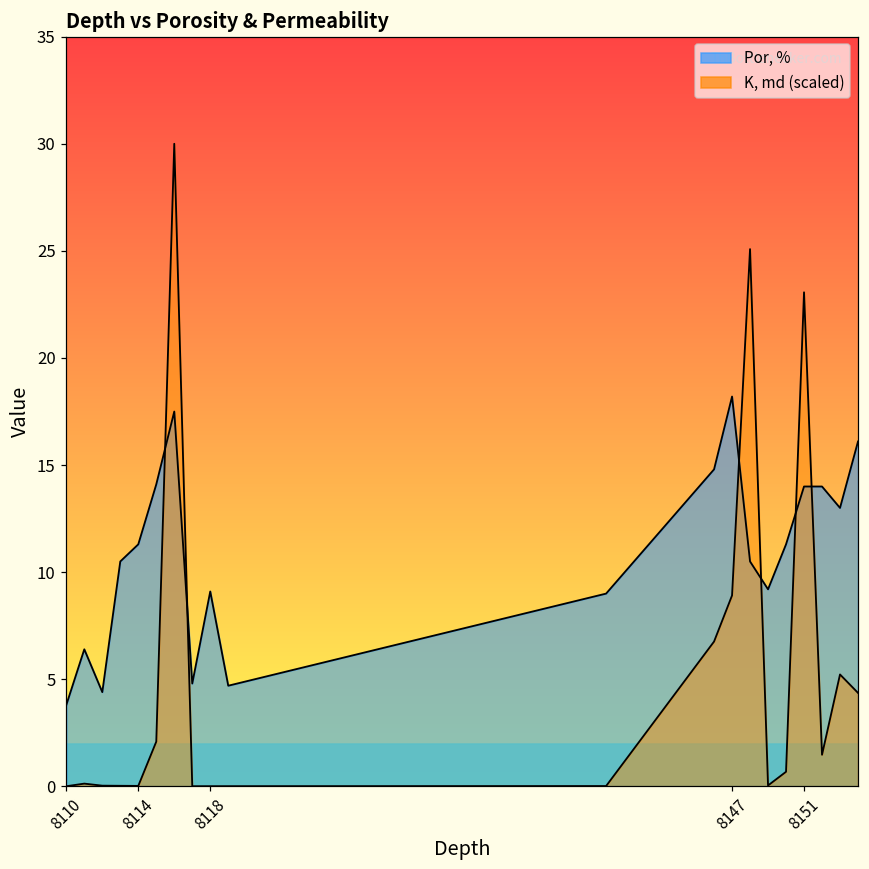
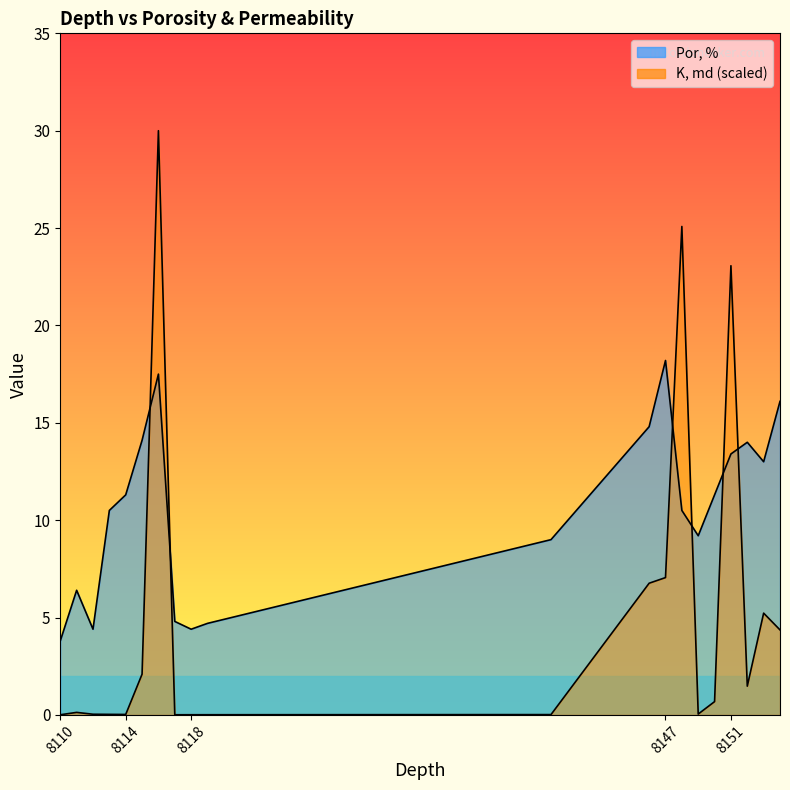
  {
    "Por, %": {
      "8110": 3.8,
      "8114": 11.3,
-     "8118": 9.1,
+     "8118": 4.4,
      "8147": 18.2,
-     "8151": 14.0
+     "8151": 13.4
    },
    "K, md (scaled)": {
-     "8147": 8.9,
+     "8147": 7.1,
      "8151": 23.1
    }
  }
